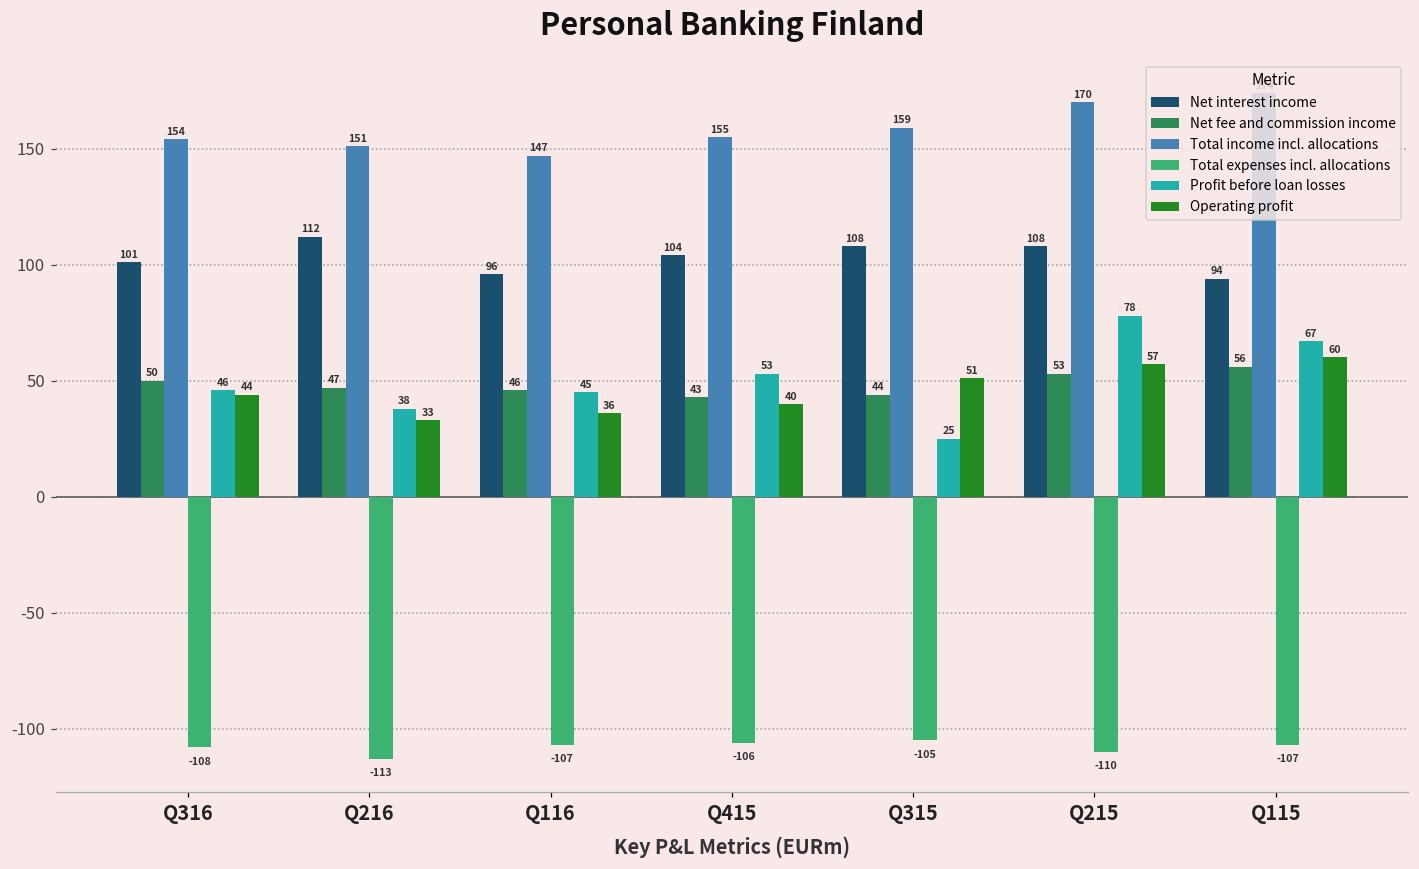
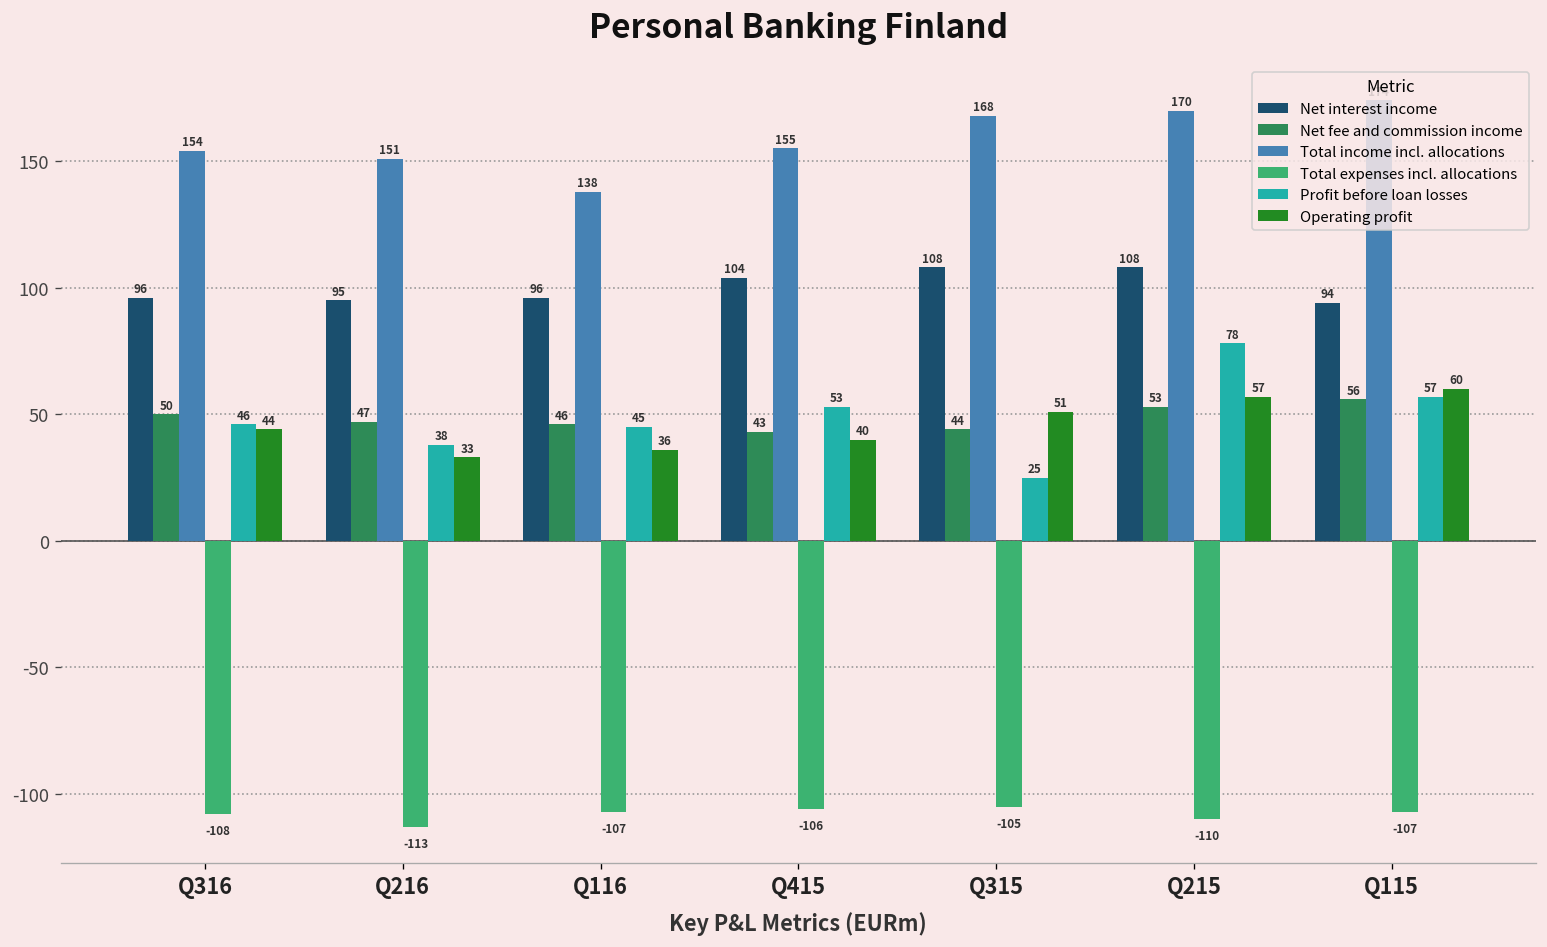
  {
    "Net interest income": {
-     "Q316": 101,
-     "Q216": 112,
+     "Q316": 96,
+     "Q216": 95,
      "Q116": 96,
      "Q415": 104,
      "Q315": 108,
      "Q215": 108,
      "Q115": 94
    },
    "Total income incl. allocations": {
      "Q316": 154,
      "Q216": 151,
-     "Q116": 147,
+     "Q116": 138,
      "Q415": 155,
-     "Q315": 159,
+     "Q315": 168,
      "Q215": 170
    },
    "Profit before loan losses": {
      "Q316": 46,
      "Q216": 38,
      "Q116": 45,
      "Q415": 53,
      "Q315": 25,
      "Q215": 78,
-     "Q115": 67
+     "Q115": 57
    }
  }
